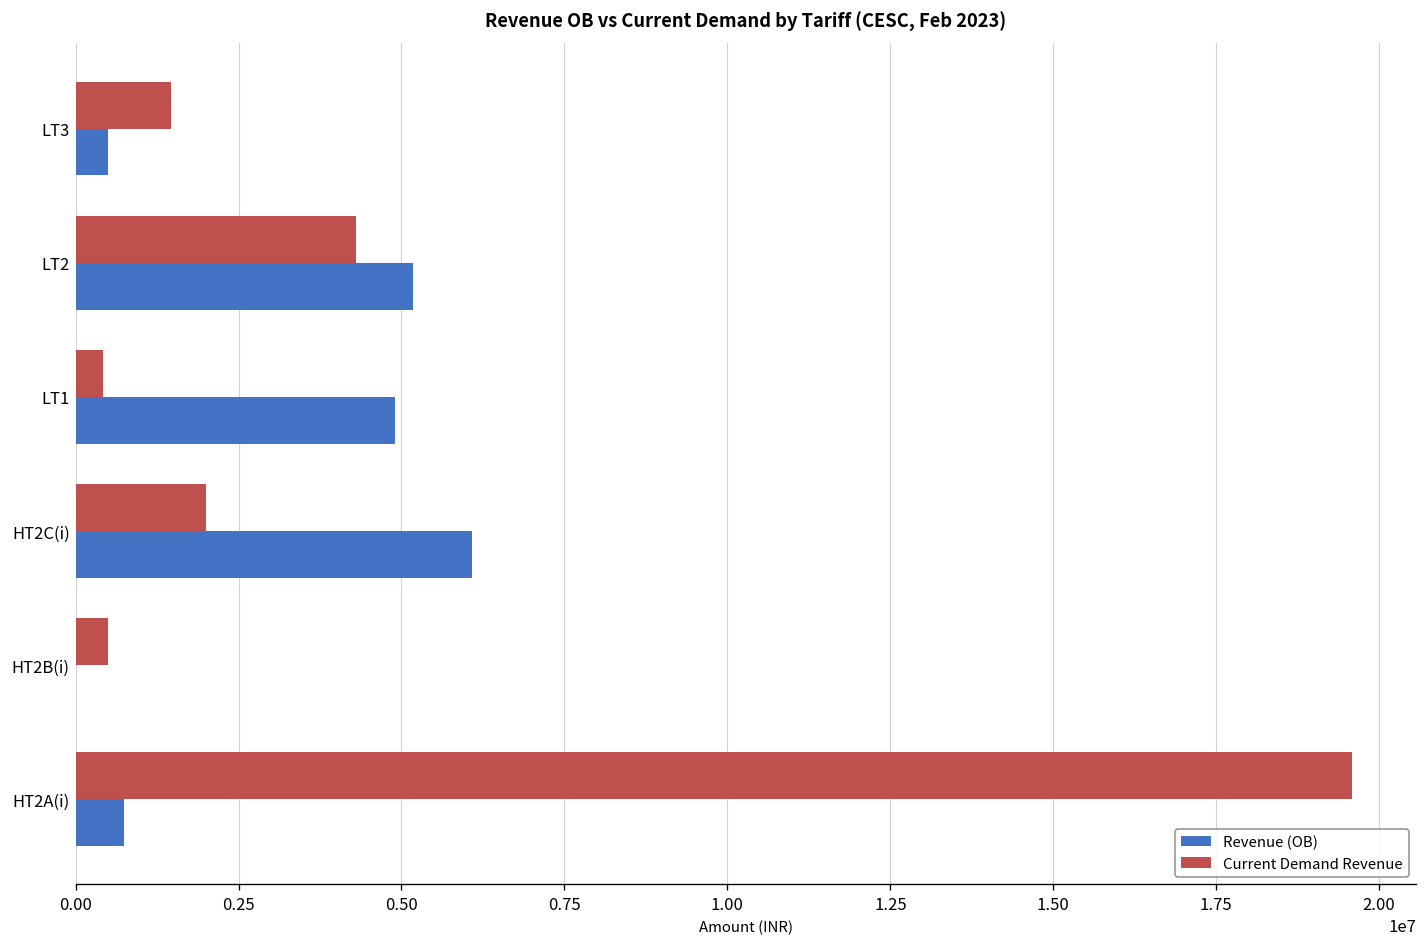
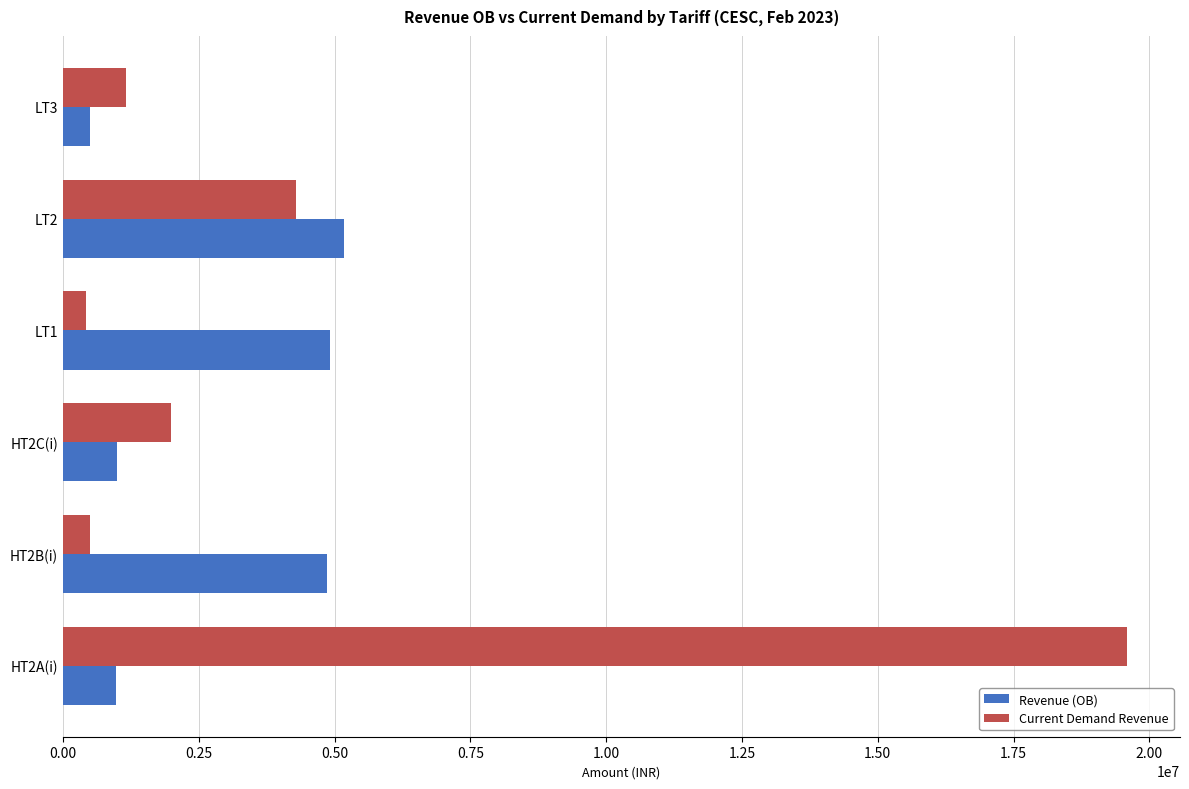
  {
    "Revenue (OB)": {
      "LT3": 500000,
      "LT2": 5200000,
      "LT1": 4900000,
-     "HT2C(i)": 6100000,
-     "HT2B(i)": 0,
-     "HT2A(i)": 700000
+     "HT2C(i)": 1000000,
+     "HT2B(i)": 4900000,
+     "HT2A(i)": 1000000
    },
    "Current Demand Revenue": {
-     "LT3": 1500000,
+     "LT3": 1200000,
      "LT2": 4300000,
      "LT1": 400000,
      "HT2C(i)": 2000000,
      "HT2B(i)": 500000,
      "HT2A(i)": 19600000
    }
  }
